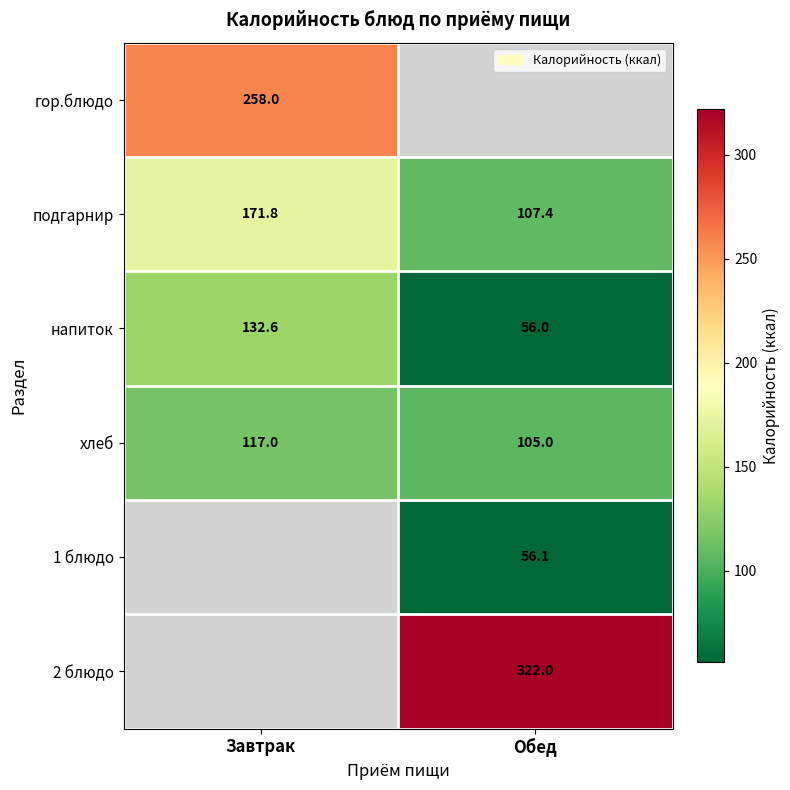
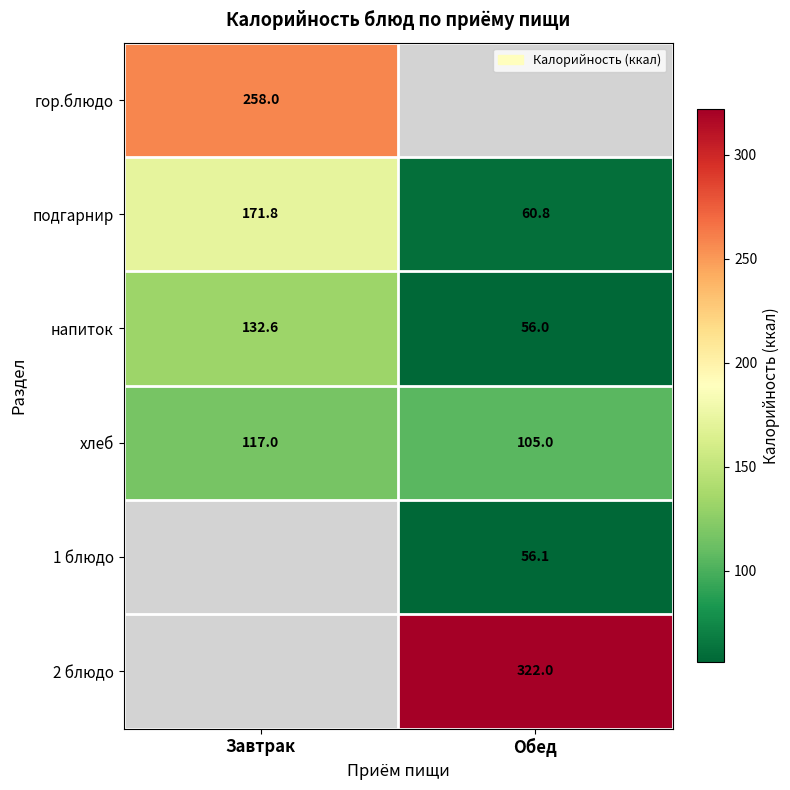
  {
    "гор.блюдо": {
      "Завтрак": 258.0
    },
    "подгарнир": {
      "Завтрак": 171.8,
-     "Обед": 107.4
+     "Обед": 60.8
    },
    "напиток": {
      "Завтрак": 132.6,
      "Обед": 56.0
    },
    "хлеб": {
      "Завтрак": 117.0,
      "Обед": 105.0
    },
    "1 блюдо": {
      "Обед": 56.1
    },
    "2 блюдо": {
      "Обед": 322.0
    }
  }
